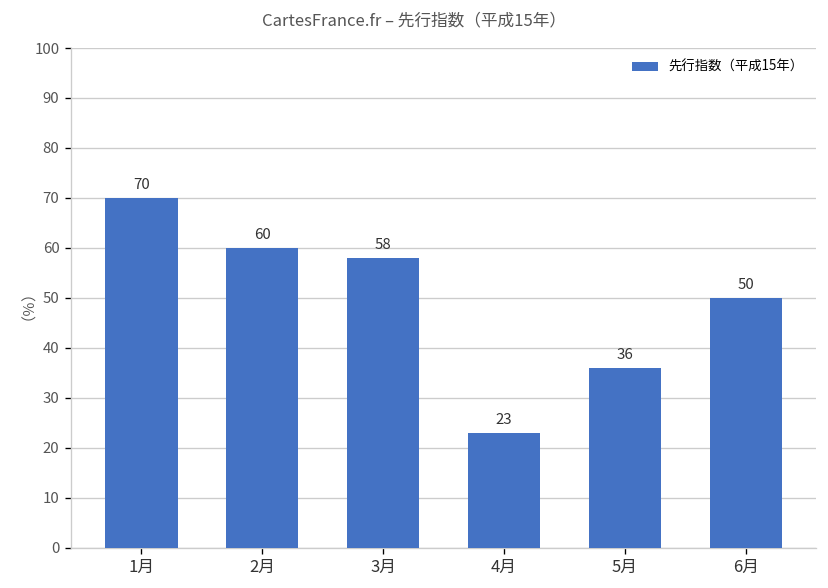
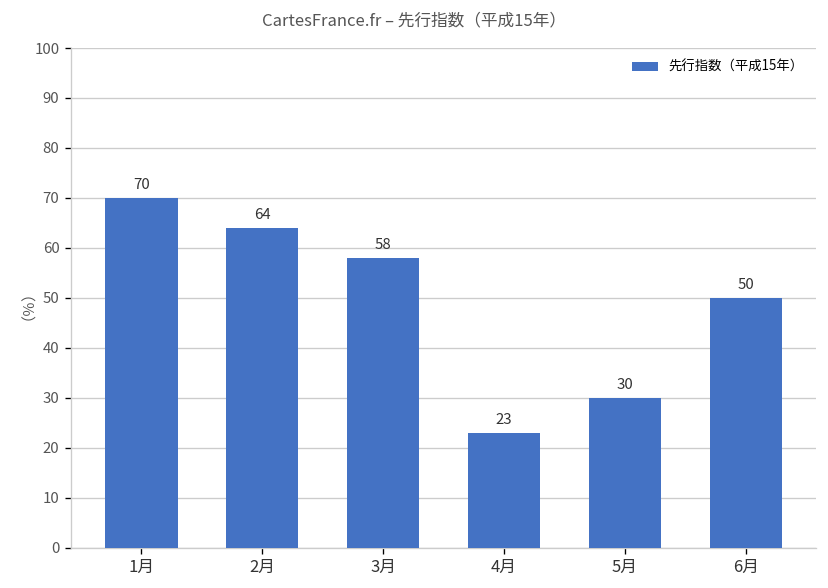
  {
    "1月": 70,
-   "2月": 60,
+   "2月": 64,
    "3月": 58,
    "4月": 23,
-   "5月": 36,
+   "5月": 30,
    "6月": 50
  }
